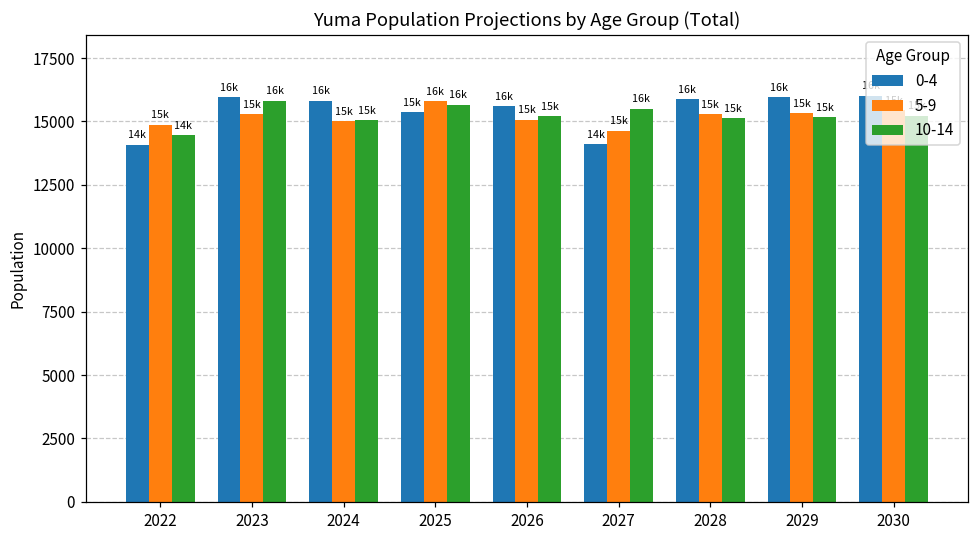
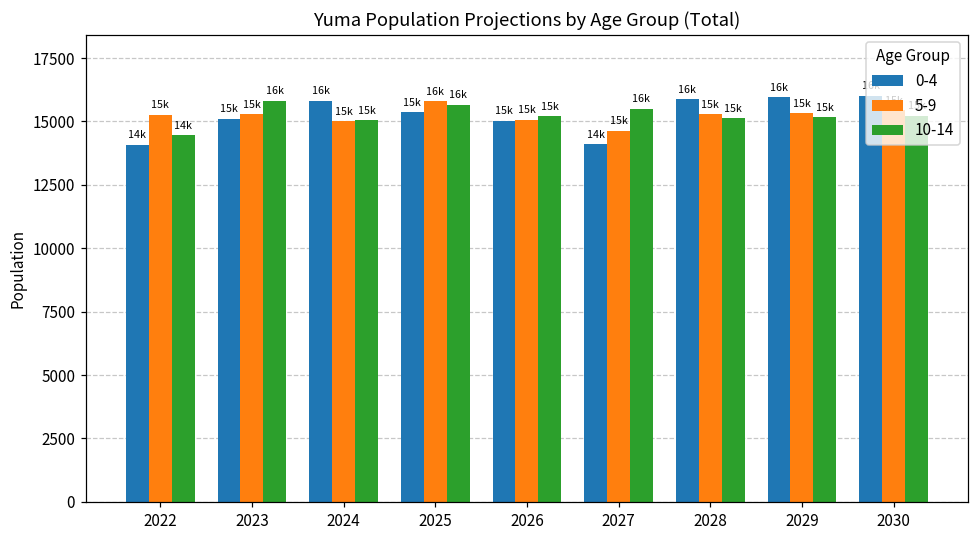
  {
    "0-4": {
      "2022": "14k",
-     "2023": "16k",
+     "2023": "15k",
      "2024": "16k",
      "2025": "15k",
-     "2026": "16k",
+     "2026": "15k",
      "2027": "14k",
      "2028": "16k",
      "2029": "16k"
    },
    "5-9": {
-     "2022": "14900"
+     "2022": "15300"
    },
    "10-14": {
      "2022": "14k",
      "2023": "16k",
      "2024": "15k",
      "2025": "16k",
      "2026": "15k",
      "2027": "16k",
      "2028": "15k",
      "2029": "15k"
    }
  }
